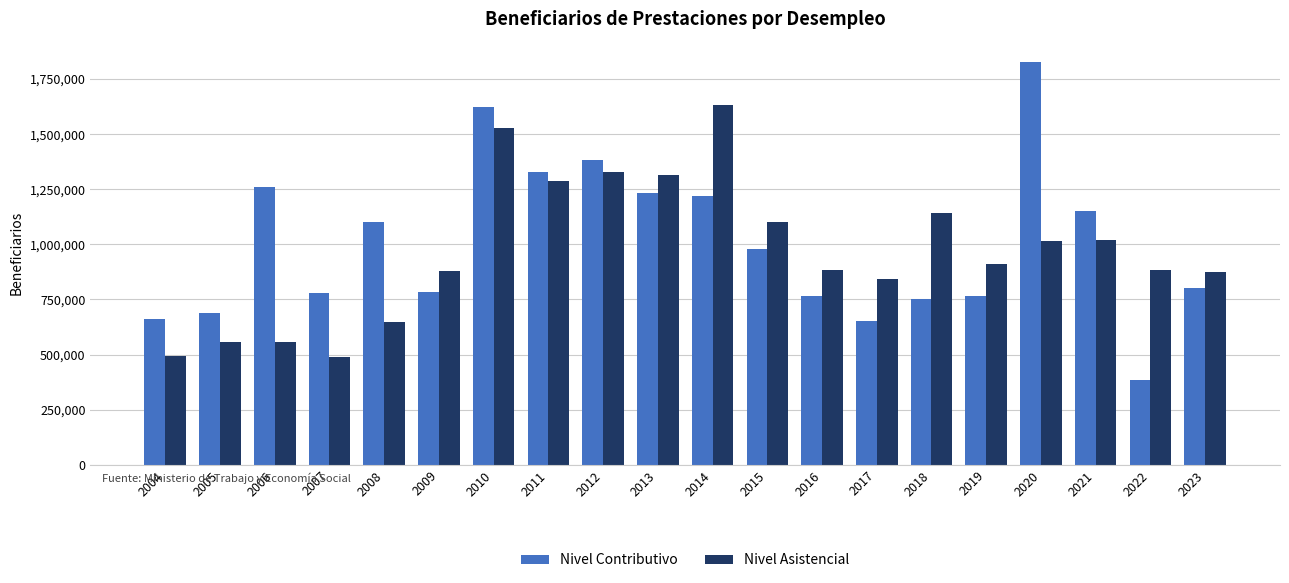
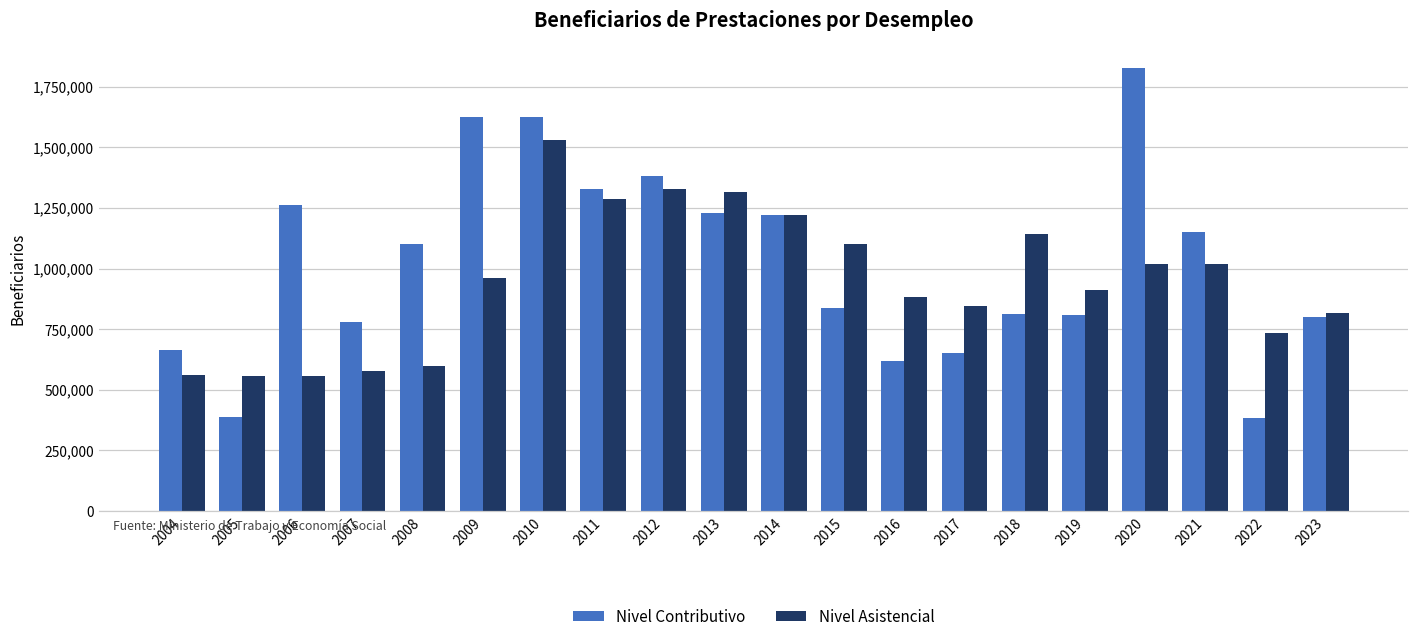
  {
    "Nivel Contributivo": {
      "2004": "660,000",
-     "2005": "690,000",
+     "2005": "390,000",
      "2006": "1,260,000",
      "2007": "780,000",
      "2008": "1,100,000",
-     "2009": "790,000",
+     "2009": "1,620,000",
      "2010": "1,630,000",
      "2011": "1,330,000",
      "2012": "1,380,000",
      "2013": "1,230,000",
      "2014": "1,220,000",
-     "2015": "980,000",
-     "2016": "760,000",
+     "2015": "840,000",
+     "2016": "620,000",
      "2017": "650,000",
-     "2018": "750,000",
-     "2019": "770,000",
+     "2018": "810,000",
+     "2019": "810,000",
      "2020": "1,830,000",
      "2021": "1,150,000",
      "2022": "380,000",
      "2023": "800,000"
    },
    "Nivel Asistencial": {
-     "2004": "490,000",
+     "2004": "560,000",
      "2005": "560,000",
      "2006": "560,000",
-     "2007": "490,000",
-     "2008": "650,000",
-     "2009": "880,000",
+     "2007": "580,000",
+     "2008": "600,000",
+     "2009": "960,000",
      "2010": "1,530,000",
      "2011": "1,290,000",
      "2012": "1,330,000",
      "2013": "1,310,000",
-     "2014": "1,630,000",
+     "2014": "1,220,000",
      "2015": "1,100,000",
      "2016": "880,000",
      "2017": "840,000",
      "2018": "1,140,000",
      "2019": "910,000",
      "2020": "1,020,000",
      "2021": "1,020,000",
-     "2022": "880,000",
-     "2023": "880,000"
+     "2022": "740,000",
+     "2023": "820,000"
    }
  }
